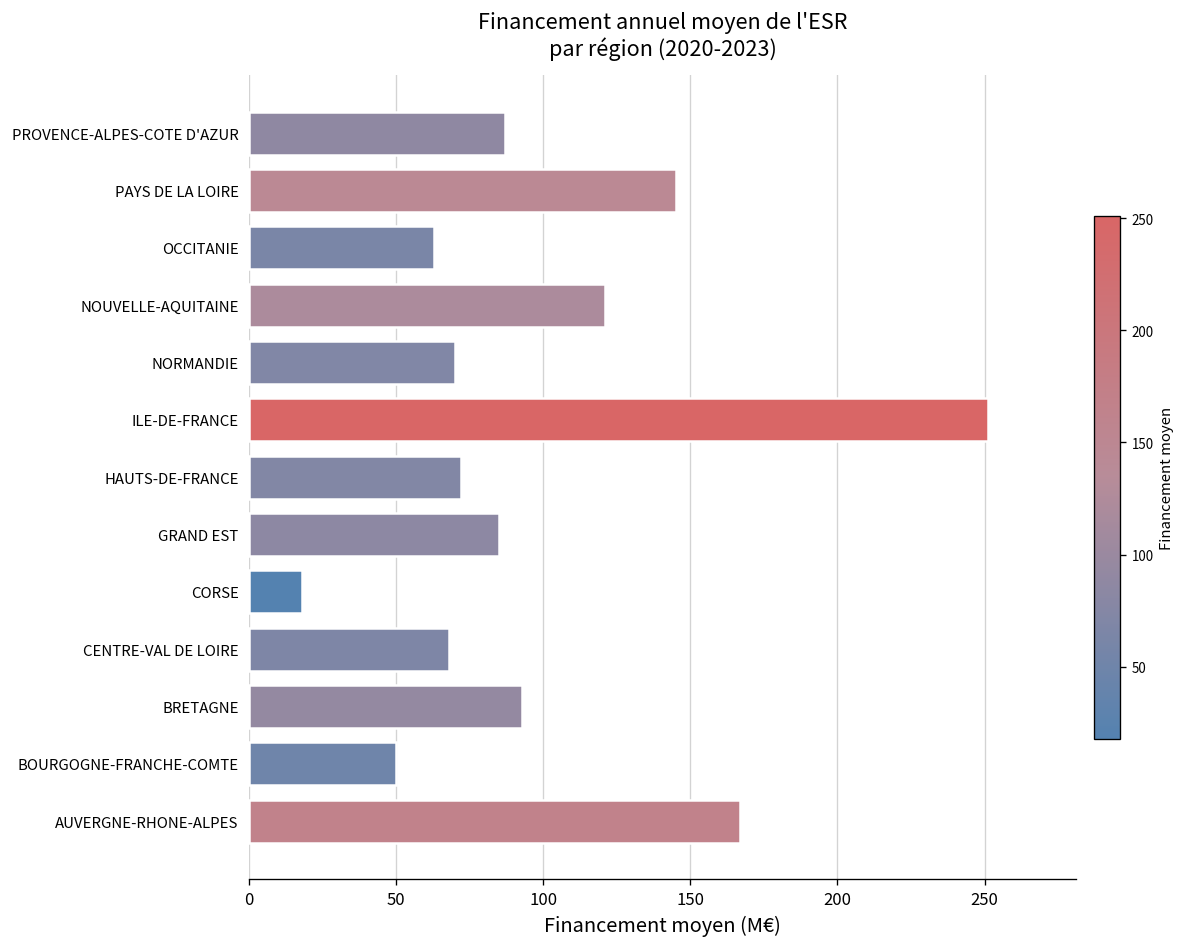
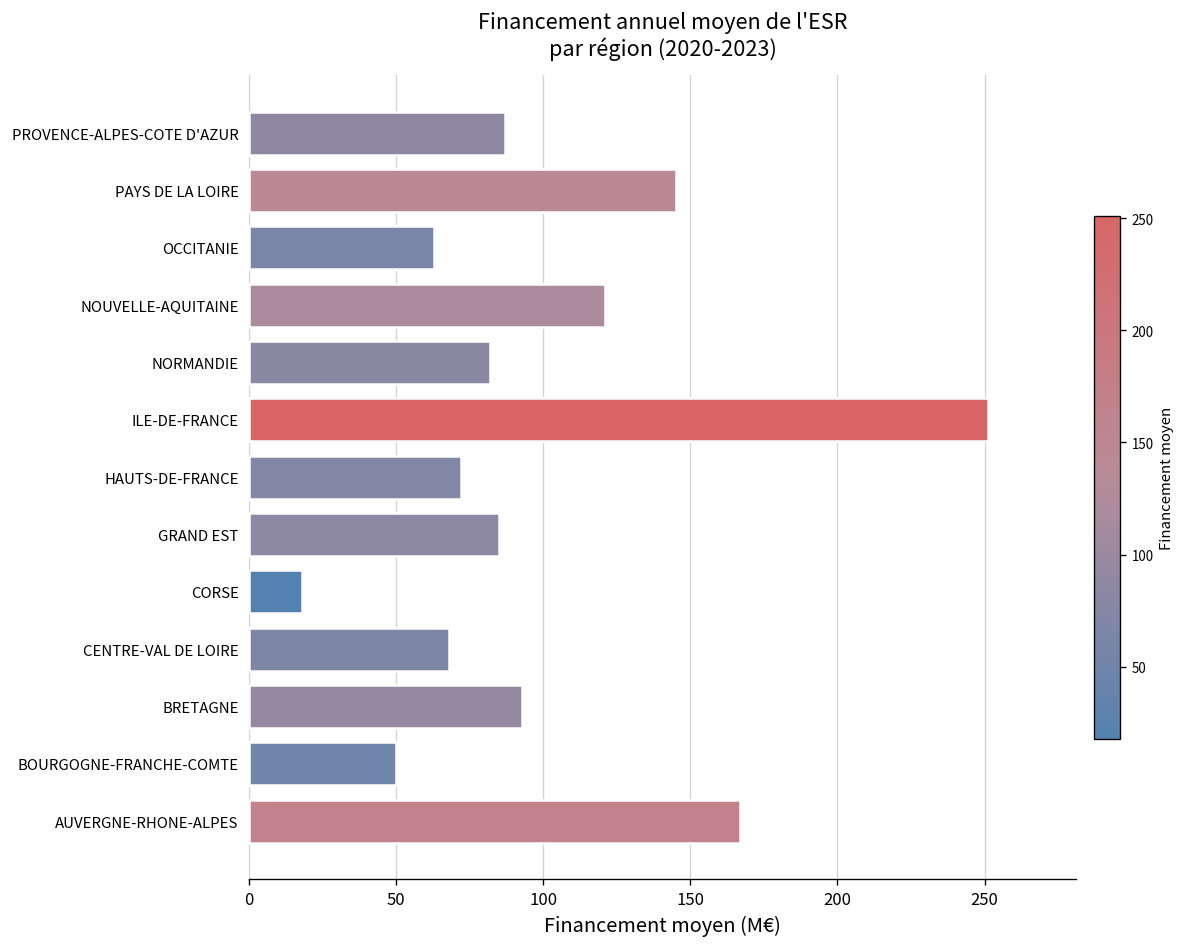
  {
    "PROVENCE-ALPES-COTE D'AZUR": 87,
    "PAYS DE LA LOIRE": 145,
    "OCCITANIE": 63,
    "NOUVELLE-AQUITAINE": 121,
-   "NORMANDIE": 70,
+   "NORMANDIE": 82,
    "ILE-DE-FRANCE": 251,
    "HAUTS-DE-FRANCE": 72,
    "GRAND EST": 85,
    "CORSE": 18,
    "CENTRE-VAL DE LOIRE": 68,
    "BRETAGNE": 93,
    "BOURGOGNE-FRANCHE-COMTE": 50,
    "AUVERGNE-RHONE-ALPES": 167
  }
